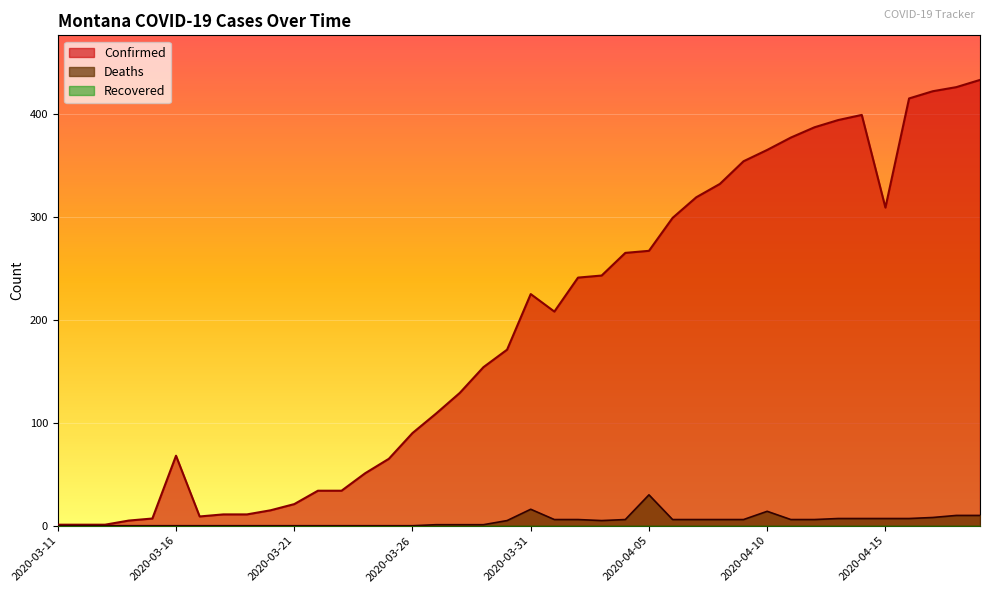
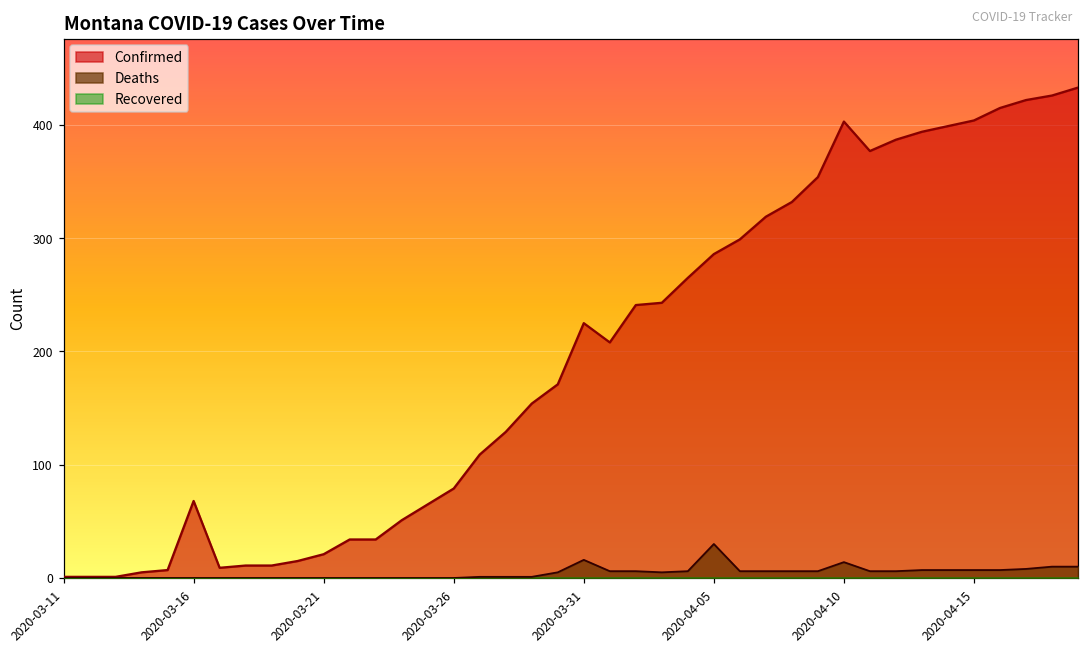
  {
    "Confirmed": {
      "2020-03-16": 68,
      "2020-03-21": 21,
-     "2020-03-26": 90,
+     "2020-03-26": 79,
      "2020-03-31": 225,
-     "2020-04-05": 267,
-     "2020-04-10": 365,
-     "2020-04-15": 309
+     "2020-04-05": 286,
+     "2020-04-10": 403,
+     "2020-04-15": 404
    },
    "Deaths": {
      "2020-03-31": 16,
      "2020-04-05": 30,
      "2020-04-10": 14,
      "2020-04-15": 7
    },
    "Recovered": {
      "2020-03-31": 0,
      "2020-04-05": 0,
      "2020-04-10": 0,
      "2020-04-15": 0
    }
  }
